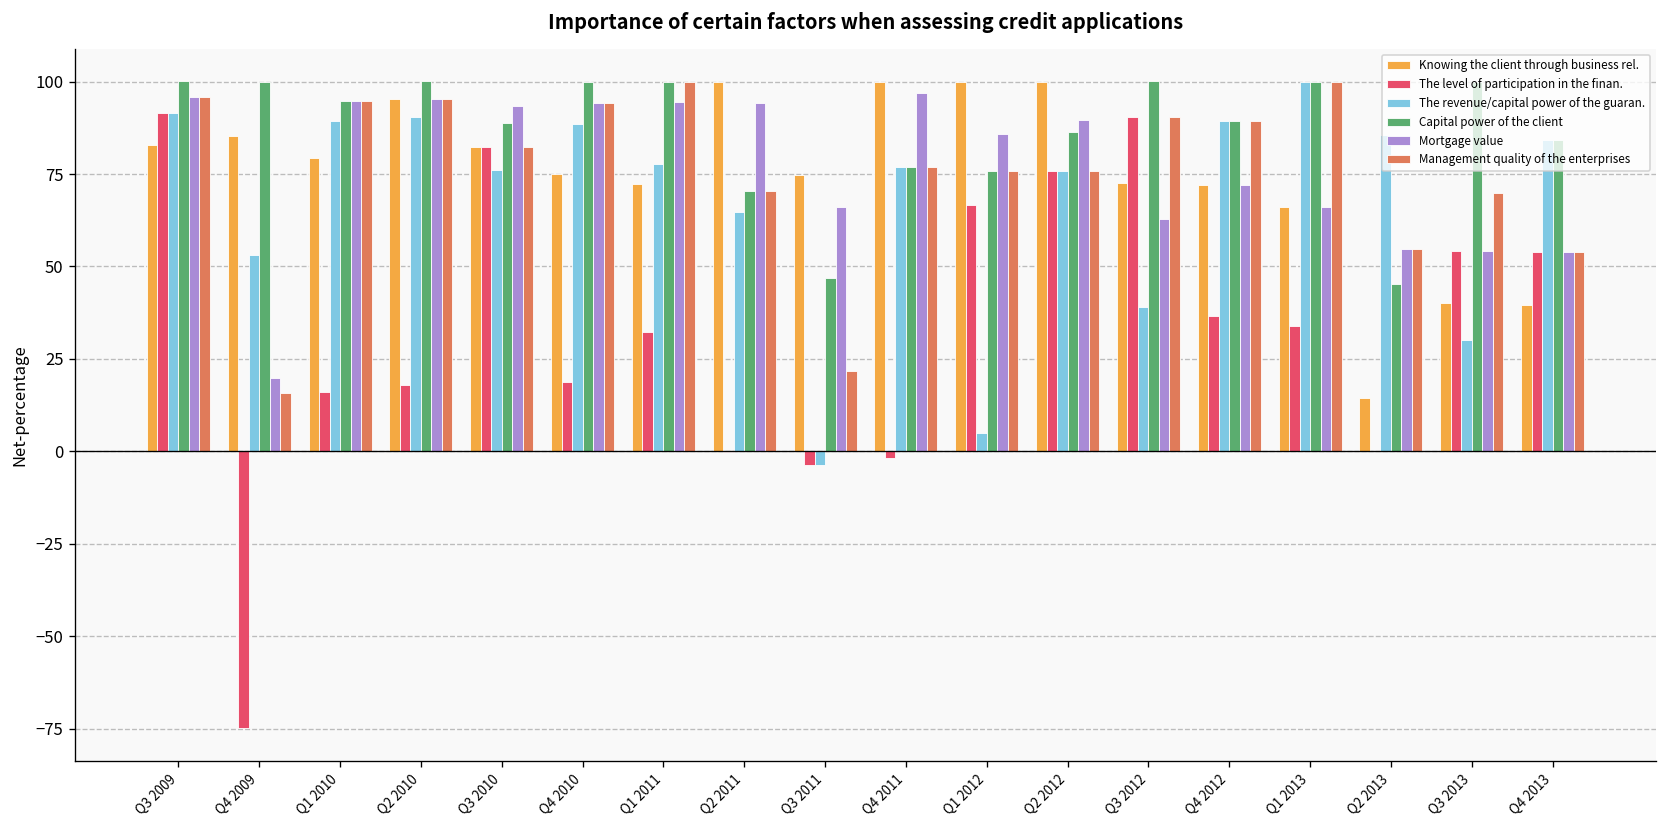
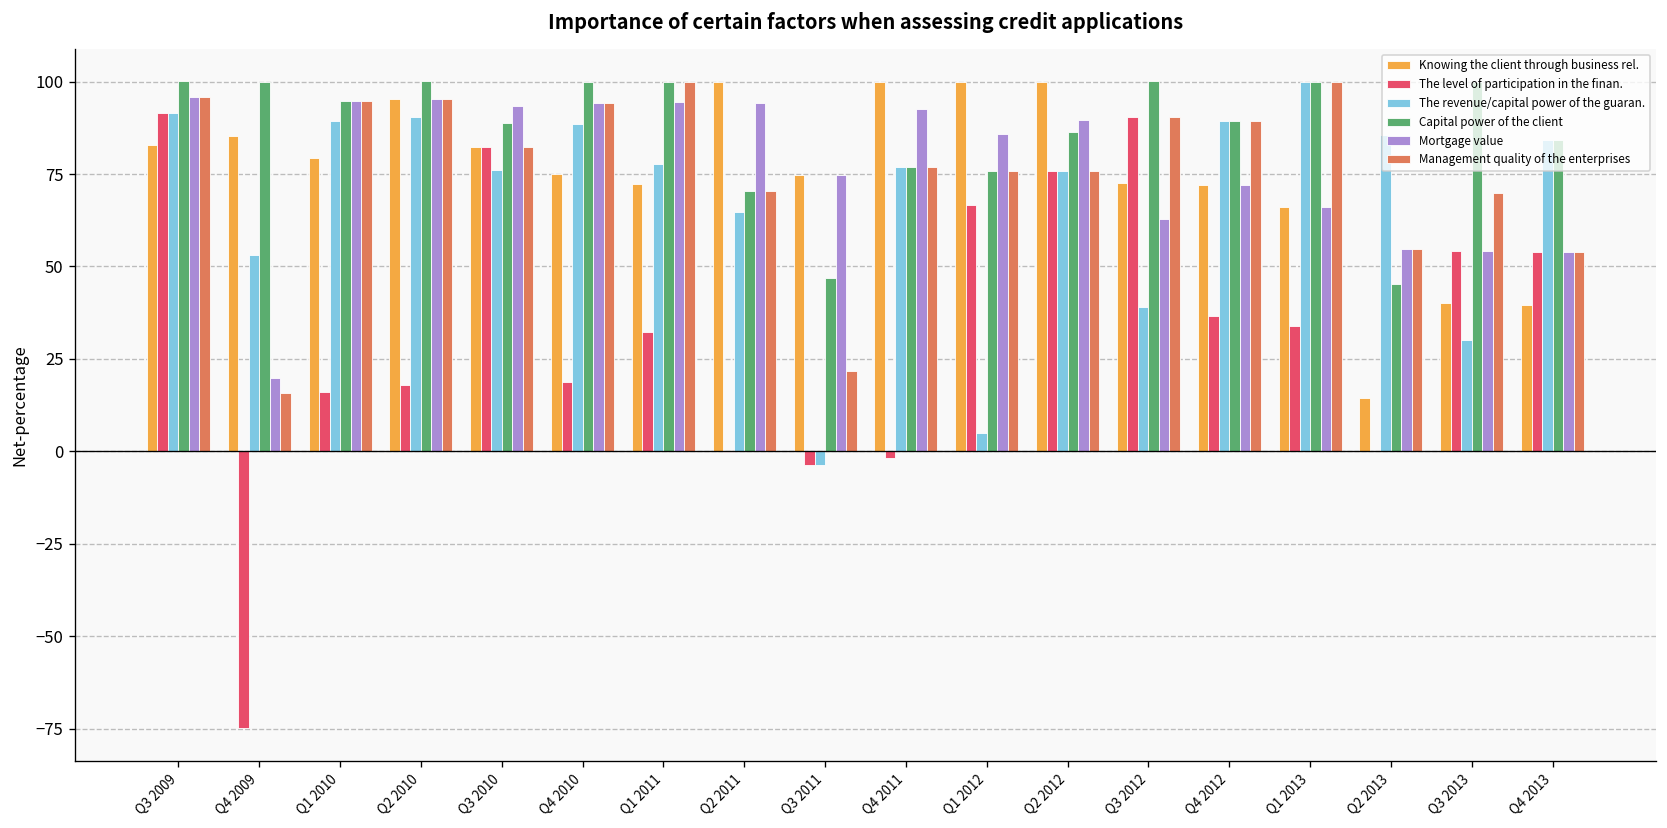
  {
    "The revenue/capital power of the guaran.": {
      "Q3 2009": 92,
      "Q4 2009": 53,
      "Q1 2010": 89,
      "Q2 2010": 91,
      "Q3 2010": 76,
      "Q4 2010": 88,
      "Q1 2011": 78,
      "Q2 2011": 65,
      "Q3 2011": -4,
      "Q4 2011": 77,
      "Q1 2012": 5,
      "Q2 2012": 76,
      "Q3 2012": 39,
      "Q4 2012": 89,
      "Q1 2013": 100,
      "Q3 2013": 30
    },
    "Capital power of the client": {
      "Q3 2009": 100,
      "Q4 2009": 100,
      "Q1 2010": 95,
      "Q2 2010": 100,
      "Q3 2010": 89,
      "Q4 2010": 100,
      "Q1 2011": 100,
      "Q2 2011": 71,
      "Q3 2011": 47,
      "Q4 2011": 77,
      "Q1 2012": 76,
      "Q2 2012": 86,
      "Q3 2012": 100,
      "Q4 2012": 89,
      "Q1 2013": 100,
      "Q2 2013": 45
    },
    "Mortgage value": {
      "Q3 2009": 96,
      "Q4 2009": 20,
      "Q1 2010": 95,
      "Q2 2010": 95,
      "Q3 2010": 94,
      "Q4 2010": 94,
      "Q1 2011": 94,
      "Q2 2011": 94,
-     "Q3 2011": 66,
-     "Q4 2011": 97,
+     "Q3 2011": 75,
+     "Q4 2011": 93,
      "Q1 2012": 86,
      "Q2 2012": 90,
      "Q3 2012": 63,
      "Q4 2012": 72,
      "Q1 2013": 66,
      "Q2 2013": 55,
      "Q3 2013": 54,
      "Q4 2013": 54
    }
  }
